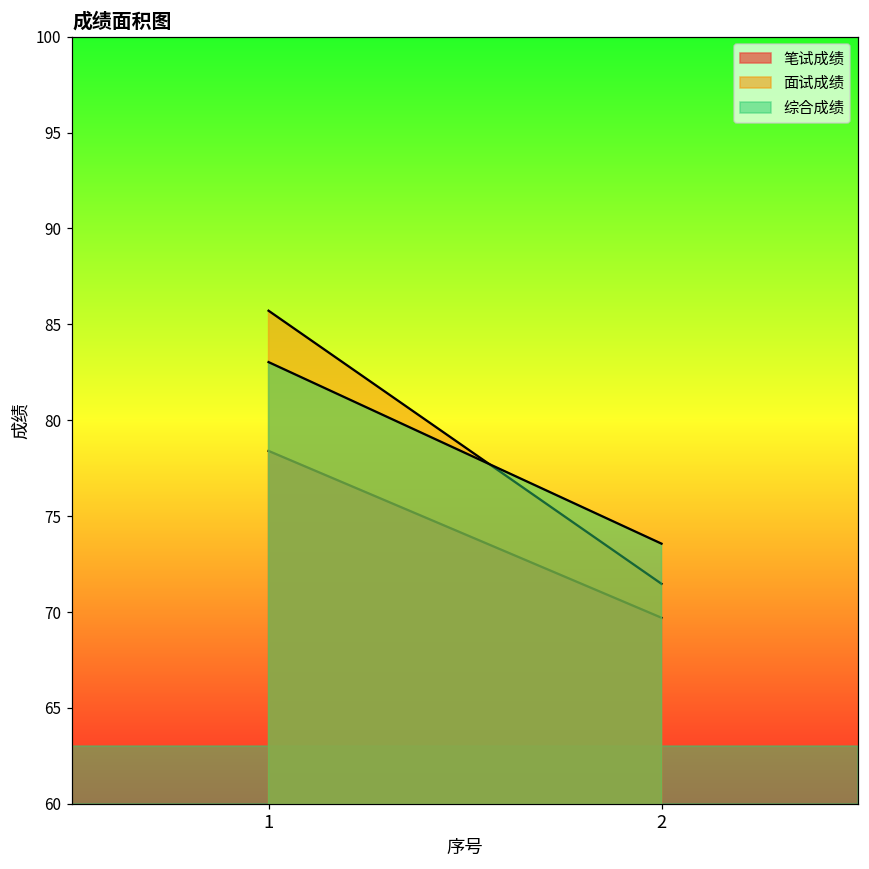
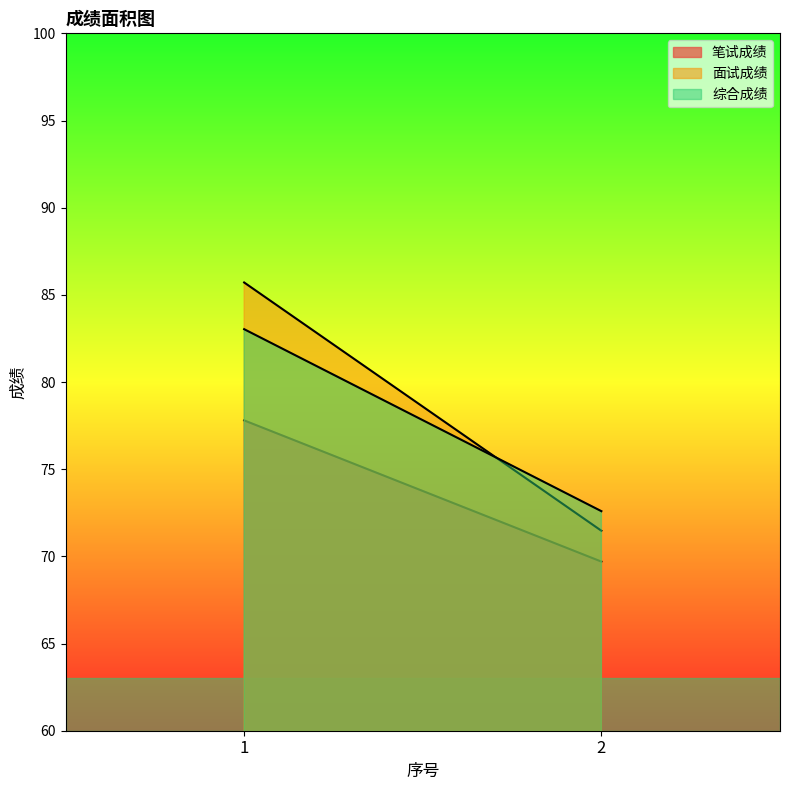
  {
    "笔试成绩": {
-     "1": 78.4,
+     "1": 77.8,
      "2": 69.7
    },
    "面试成绩": {
      "1": 85.7,
      "2": 71.5
    },
    "综合成绩": {
      "1": 83.0,
-     "2": 73.6
+     "2": 72.6
    }
  }
